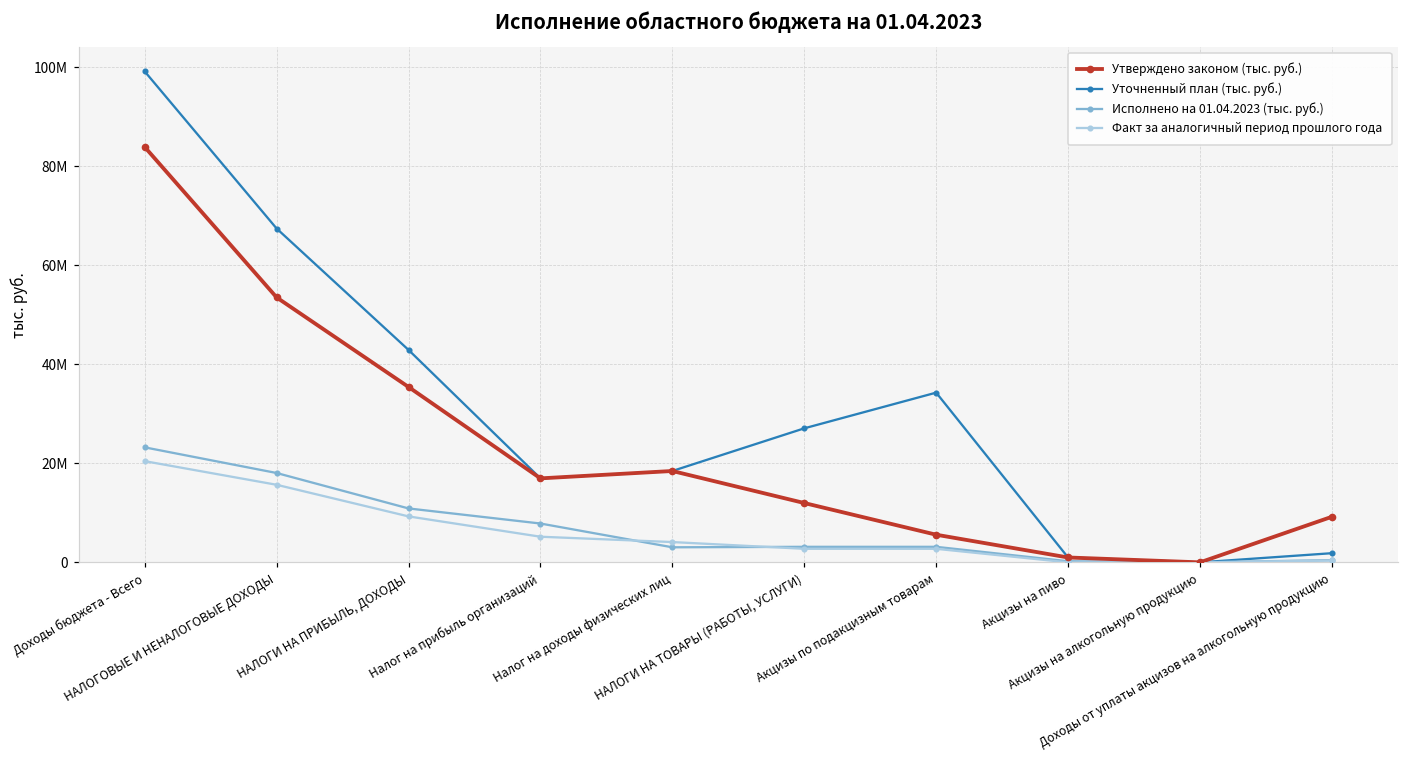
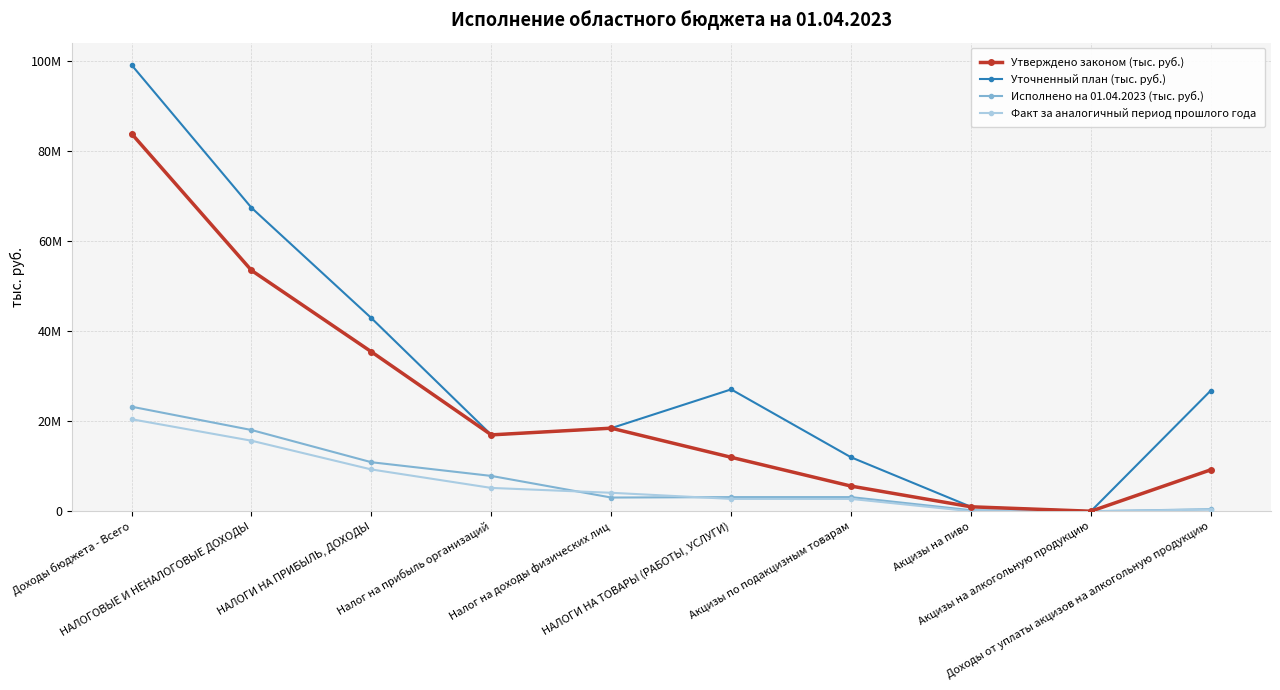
  {
    "Утверждено законом (тыс. руб.)": {
      "Доходы бюджета - Всего": 84000000,
      "НАЛОГОВЫЕ И НЕНАЛОГОВЫЕ ДОХОДЫ": 54000000,
      "НАЛОГИ НА ПРИБЫЛЬ, ДОХОДЫ": 35000000,
      "НАЛОГИ НА ТОВАРЫ (РАБОТЫ, УСЛУГИ)": 12000000,
      "Акцизы по подакцизным товарам": 6000000,
      "Доходы от уплаты акцизов на алкогольную продукцию": 9000000
    },
    "Уточненный план (тыс. руб.)": {
      "Доходы бюджета - Всего": 99000000,
      "НАЛОГОВЫЕ И НЕНАЛОГОВЫЕ ДОХОДЫ": 67000000,
      "НАЛОГИ НА ПРИБЫЛЬ, ДОХОДЫ": 43000000,
      "НАЛОГИ НА ТОВАРЫ (РАБОТЫ, УСЛУГИ)": 27000000,
-     "Акцизы по подакцизным товарам": 34000000,
-     "Доходы от уплаты акцизов на алкогольную продукцию": 2000000
+     "Акцизы по подакцизным товарам": 12000000,
+     "Доходы от уплаты акцизов на алкогольную продукцию": 27000000
    }
  }
